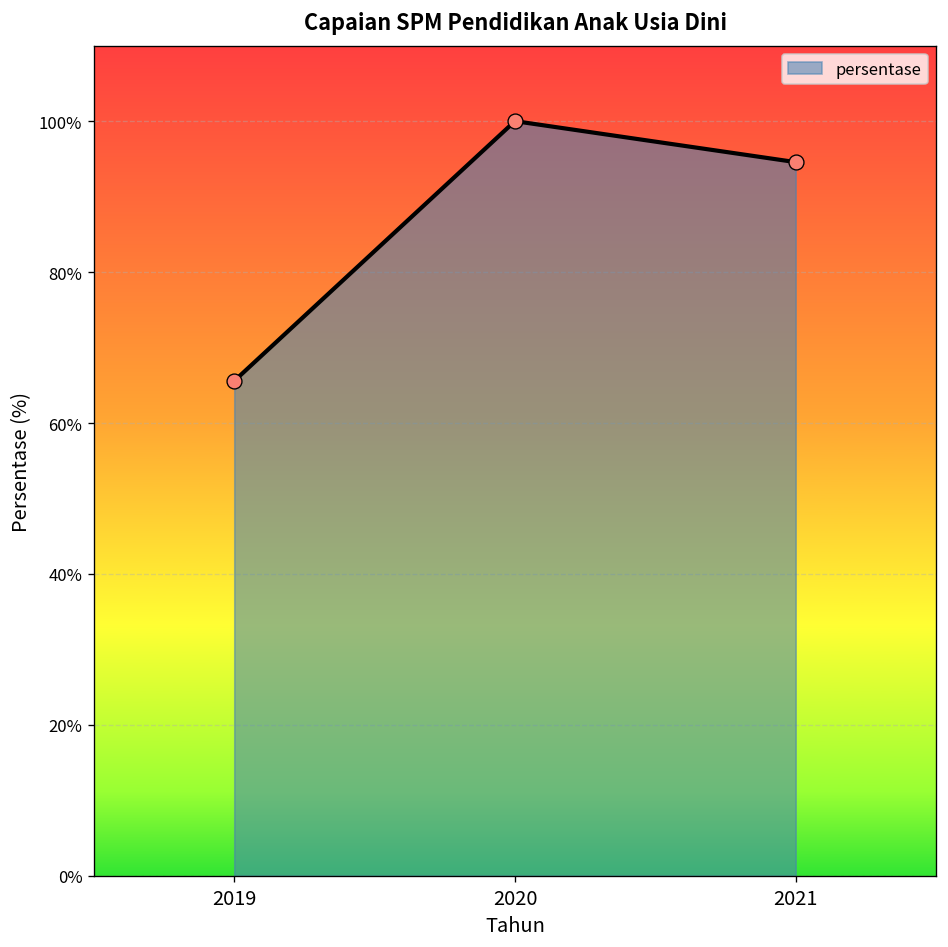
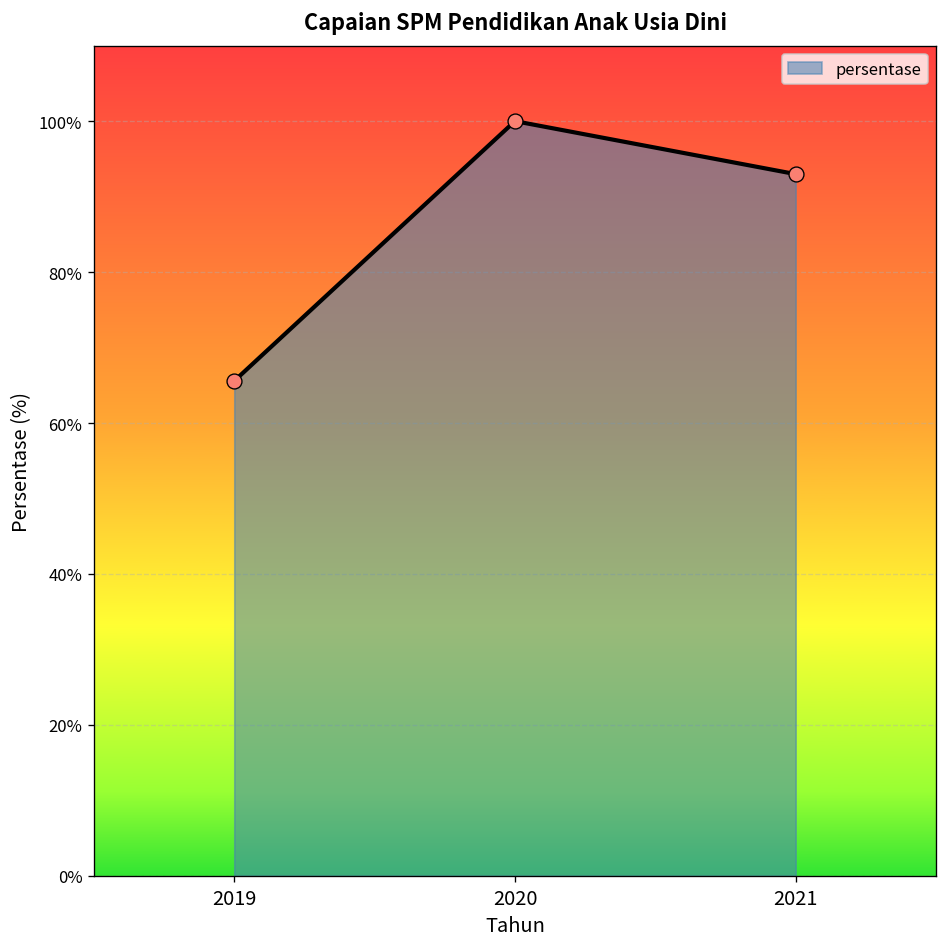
  {
    "2019": "66%",
    "2020": "100%",
-   "2021": "95%"
+   "2021": "93%"
  }
